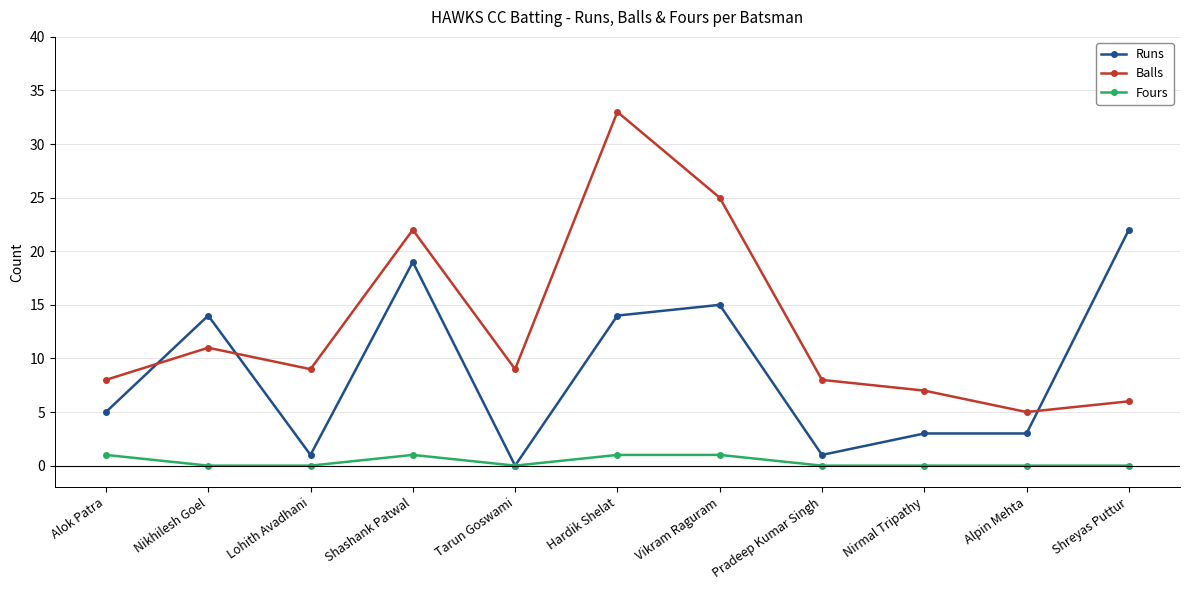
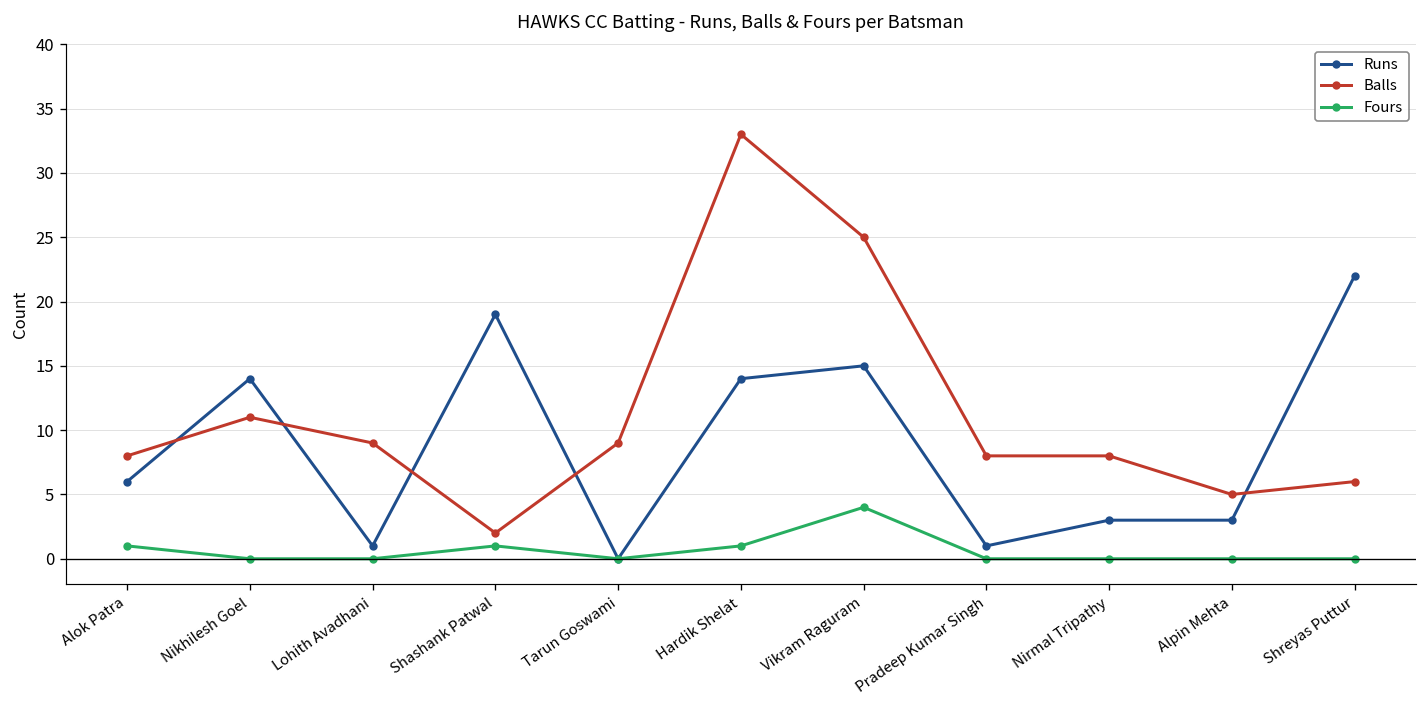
  {
    "Runs": {
-     "Alok Patra": 5,
+     "Alok Patra": 6,
      "Nikhilesh Goel": 14,
      "Lohith Avadhani": 1,
      "Shashank Patwal": 19,
      "Hardik Shelat": 14,
      "Vikram Raguram": 15,
      "Pradeep Kumar Singh": 1,
      "Nirmal Tripathy": 3,
      "Alpin Mehta": 3,
      "Shreyas Puttur": 22
    },
    "Balls": {
      "Alok Patra": 8,
      "Nikhilesh Goel": 11,
      "Lohith Avadhani": 9,
-     "Shashank Patwal": 22,
+     "Shashank Patwal": 2,
      "Tarun Goswami": 9,
      "Hardik Shelat": 33,
      "Vikram Raguram": 25,
      "Pradeep Kumar Singh": 8,
-     "Nirmal Tripathy": 7,
+     "Nirmal Tripathy": 8,
      "Alpin Mehta": 5,
      "Shreyas Puttur": 6
    },
    "Fours": {
      "Alok Patra": 1,
      "Nikhilesh Goel": 0,
      "Lohith Avadhani": 0,
      "Shashank Patwal": 1,
      "Hardik Shelat": 1,
-     "Vikram Raguram": 1,
+     "Vikram Raguram": 4,
      "Pradeep Kumar Singh": 0,
      "Nirmal Tripathy": 0,
      "Alpin Mehta": 0,
      "Shreyas Puttur": 0
    }
  }
